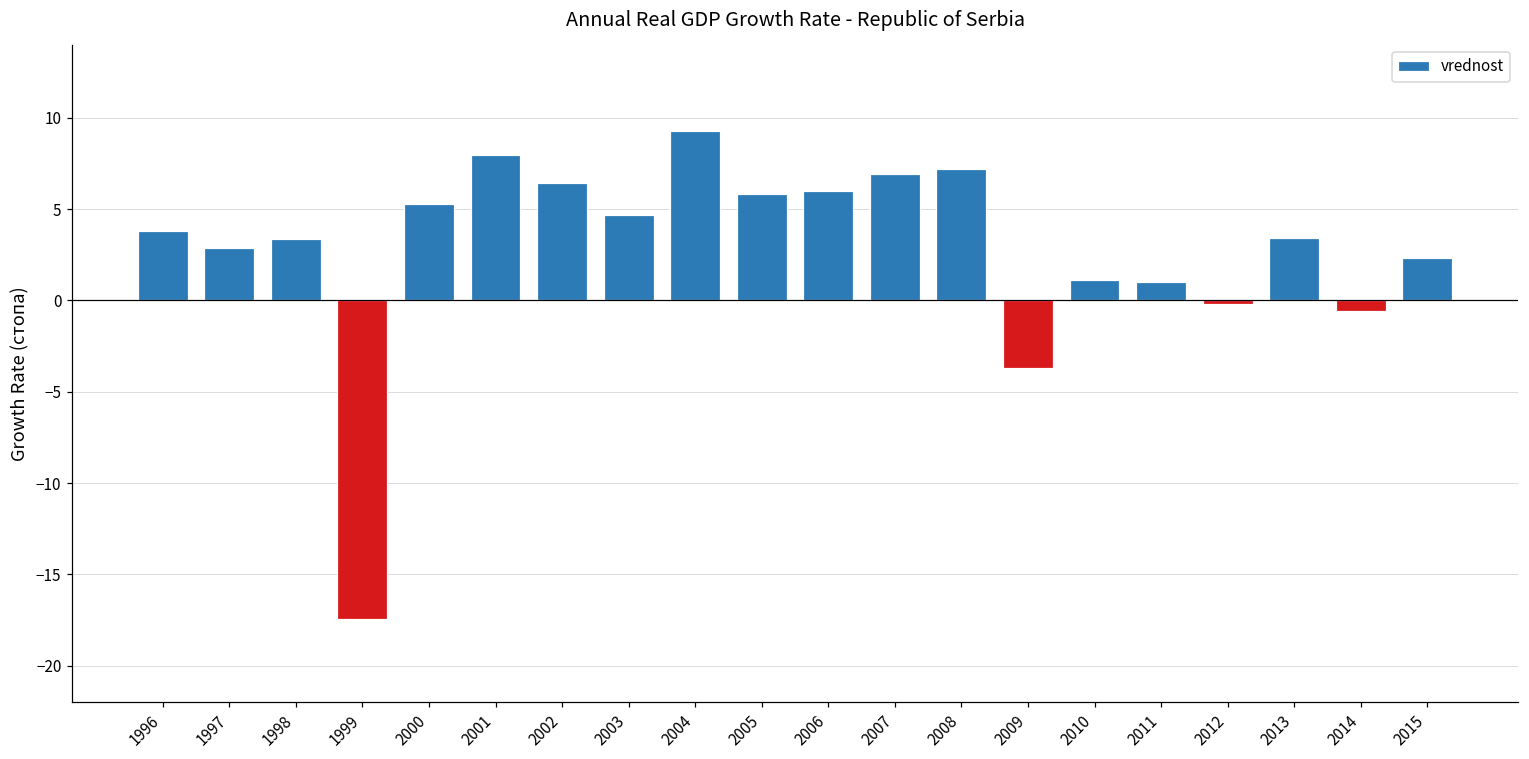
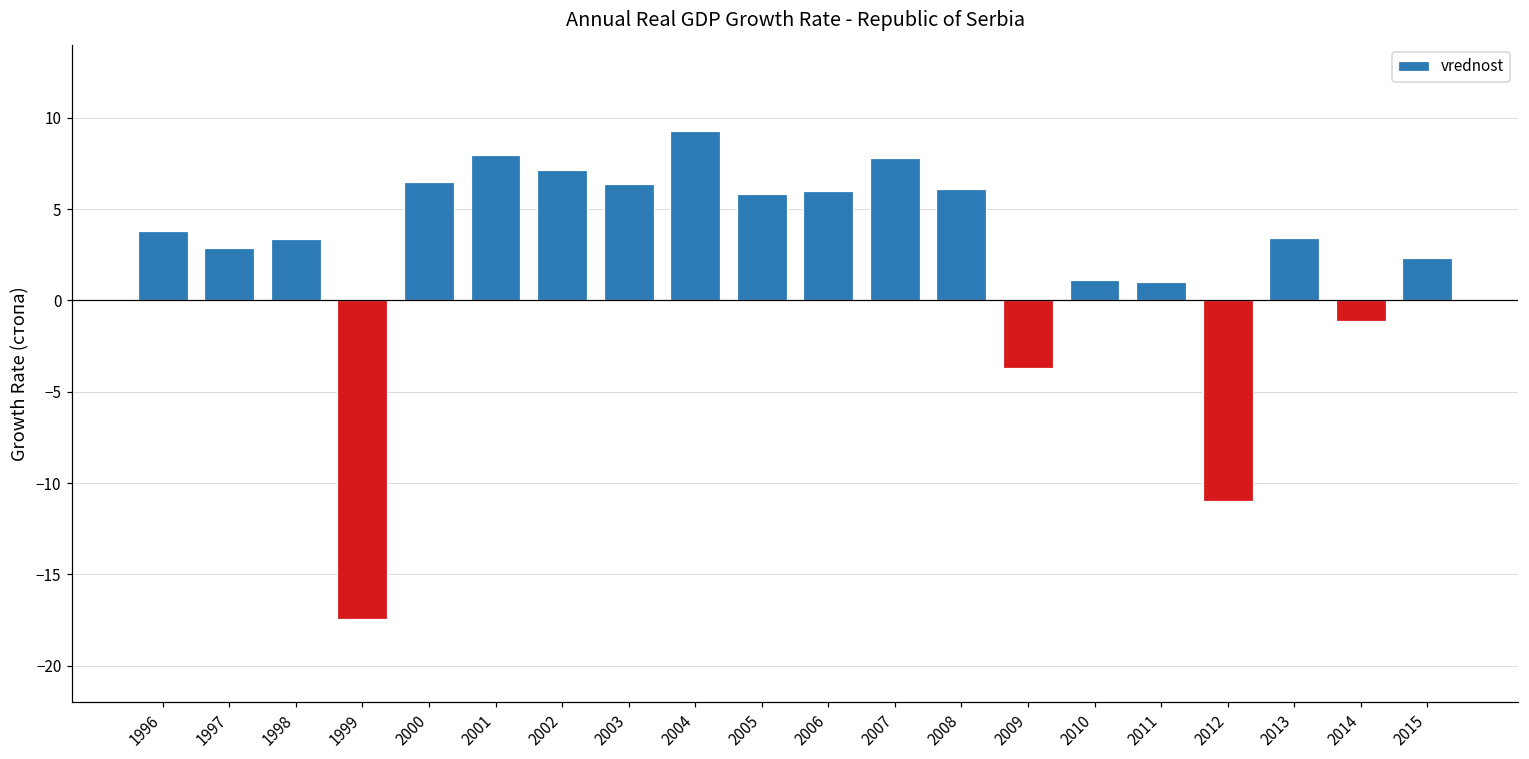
  {
    "1996": 3.8,
    "1997": 2.9,
    "1998": 3.4,
    "1999": -17.4,
-   "2000": 5.3,
+   "2000": 6.5,
    "2001": 8.0,
-   "2002": 6.4,
-   "2003": 4.7,
+   "2002": 7.2,
+   "2003": 6.4,
    "2004": 9.3,
    "2005": 5.9,
    "2006": 6.0,
-   "2007": 6.9,
-   "2008": 7.2,
+   "2007": 7.8,
+   "2008": 6.1,
    "2009": -3.7,
    "2010": 1.1,
    "2011": 1.0,
-   "2012": -0.2,
+   "2012": -11.0,
    "2013": 3.4,
-   "2014": -0.6,
+   "2014": -1.1,
    "2015": 2.3
  }
